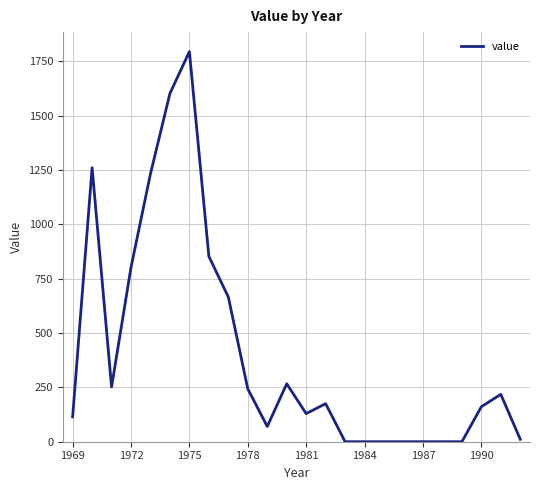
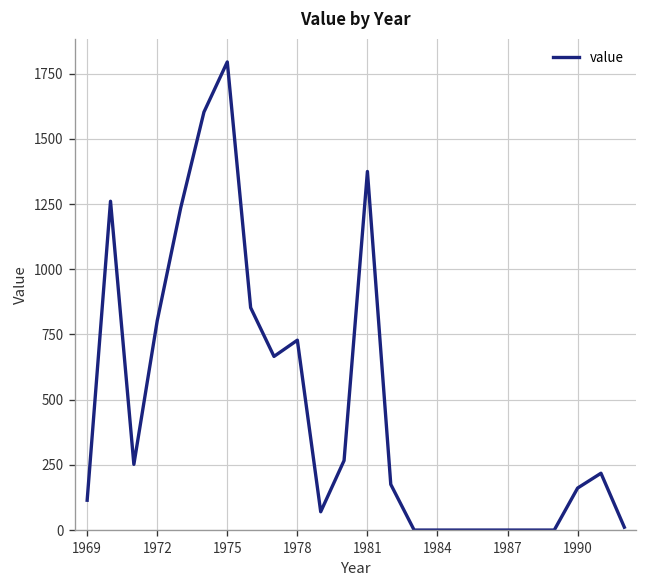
  {
    "1969": 110,
    "1972": 800,
    "1975": 1790,
-   "1978": 240,
-   "1981": 130,
+   "1978": 730,
+   "1981": 1370,
    "1984": 0,
    "1987": 0,
    "1990": 160
  }
